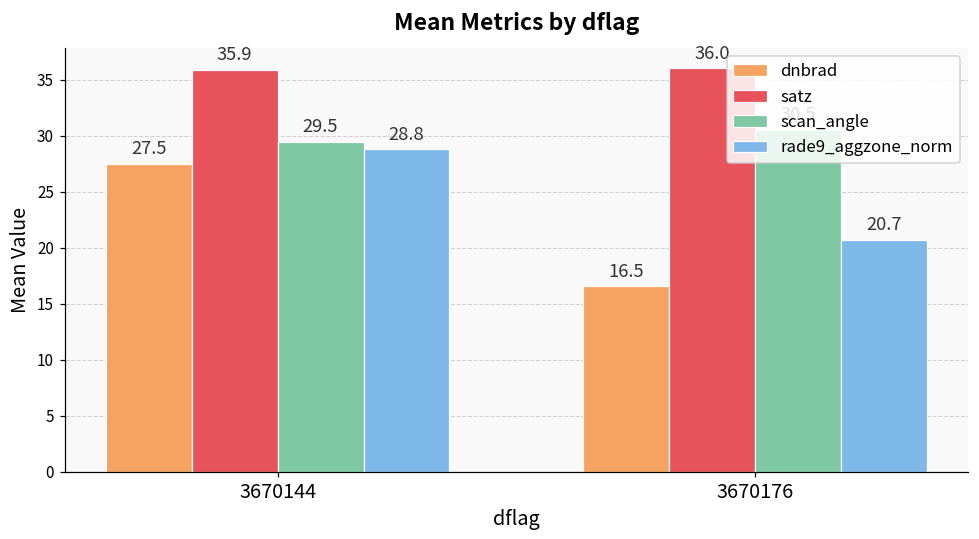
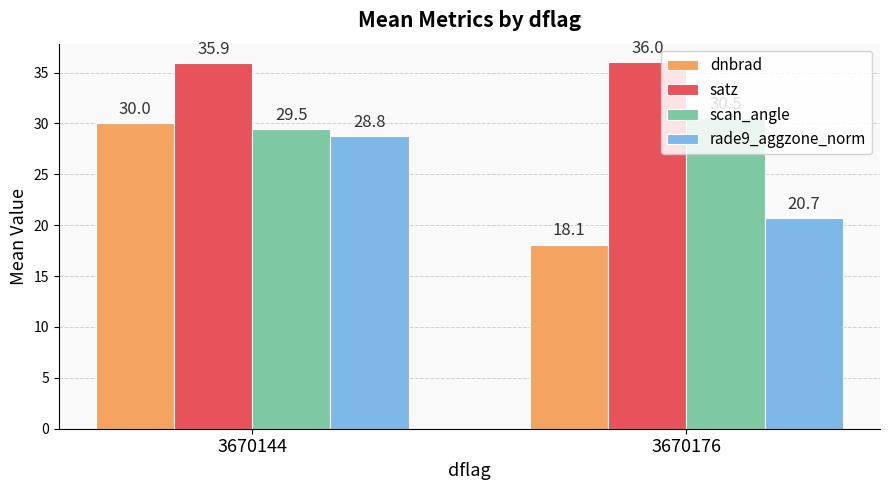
  {
    "dnbrad": {
-     "3670144": 27.5,
-     "3670176": 16.5
+     "3670144": 30.0,
+     "3670176": 18.1
    },
    "satz": {
      "3670144": 35.9
    },
    "scan_angle": {
      "3670144": 29.5
    },
    "rade9_aggzone_norm": {
      "3670144": 28.8,
      "3670176": 20.7
    }
  }
